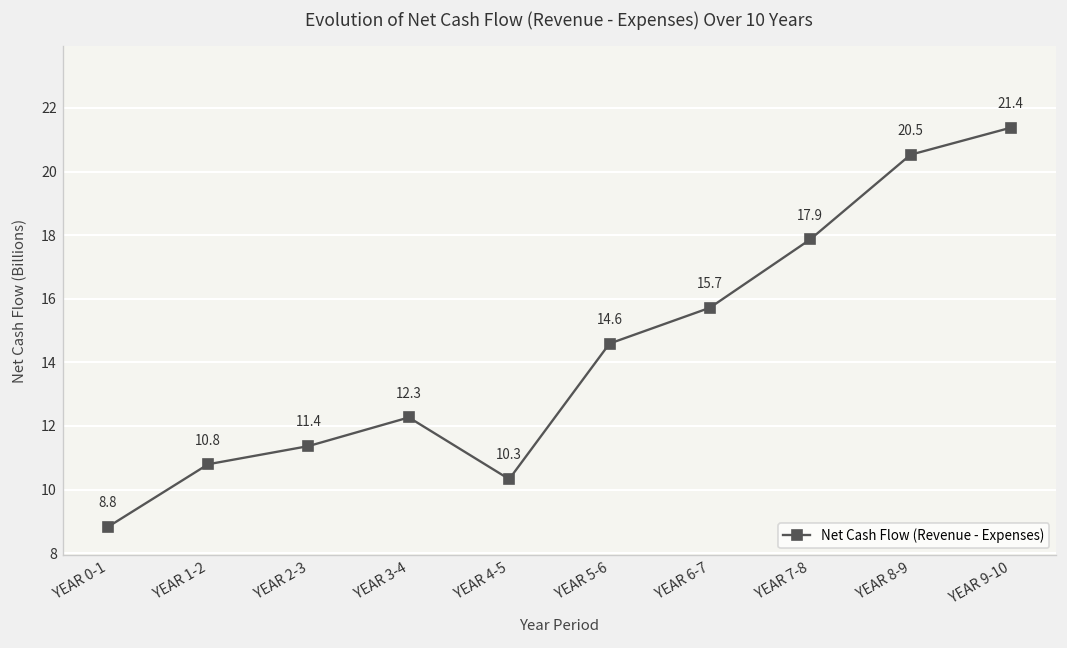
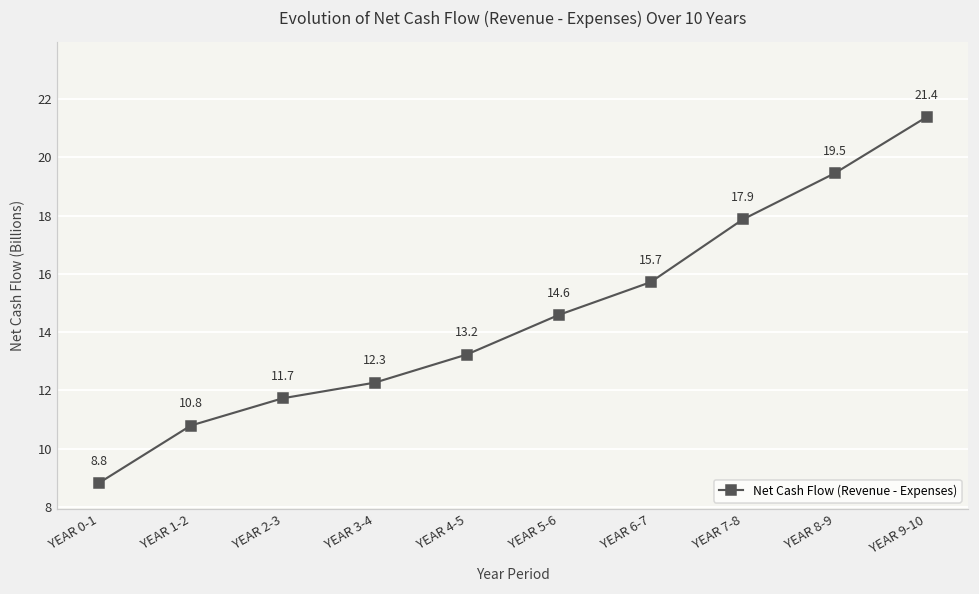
  {
    "YEAR 0-1": 8.8,
    "YEAR 1-2": 10.8,
-   "YEAR 2-3": 11.4,
+   "YEAR 2-3": 11.7,
    "YEAR 3-4": 12.3,
-   "YEAR 4-5": 10.3,
+   "YEAR 4-5": 13.2,
    "YEAR 5-6": 14.6,
    "YEAR 6-7": 15.7,
    "YEAR 7-8": 17.9,
-   "YEAR 8-9": 20.5,
+   "YEAR 8-9": 19.5,
    "YEAR 9-10": 21.4
  }
